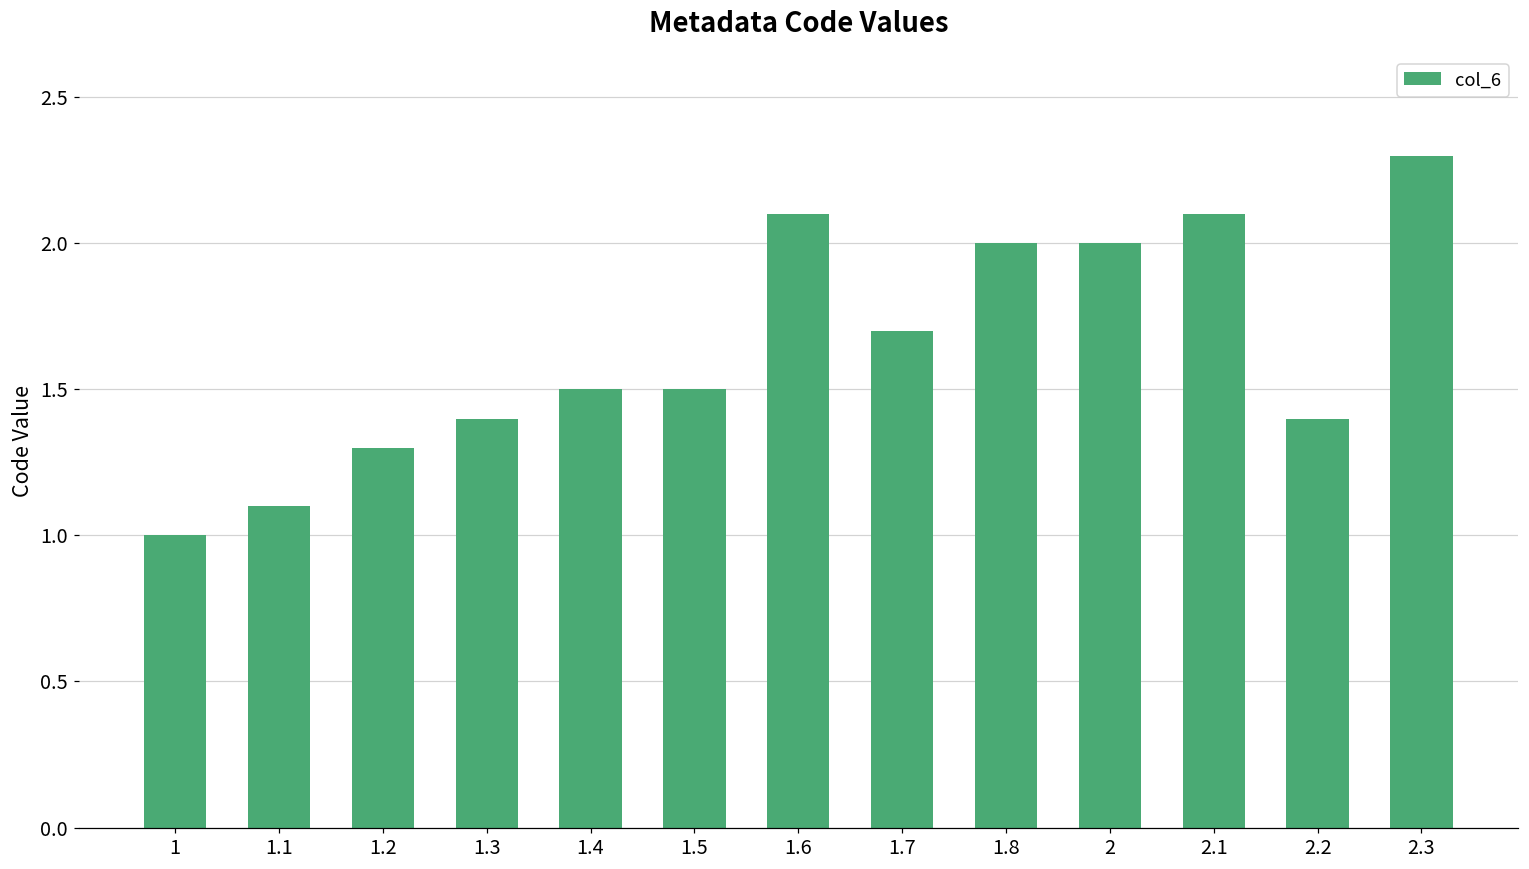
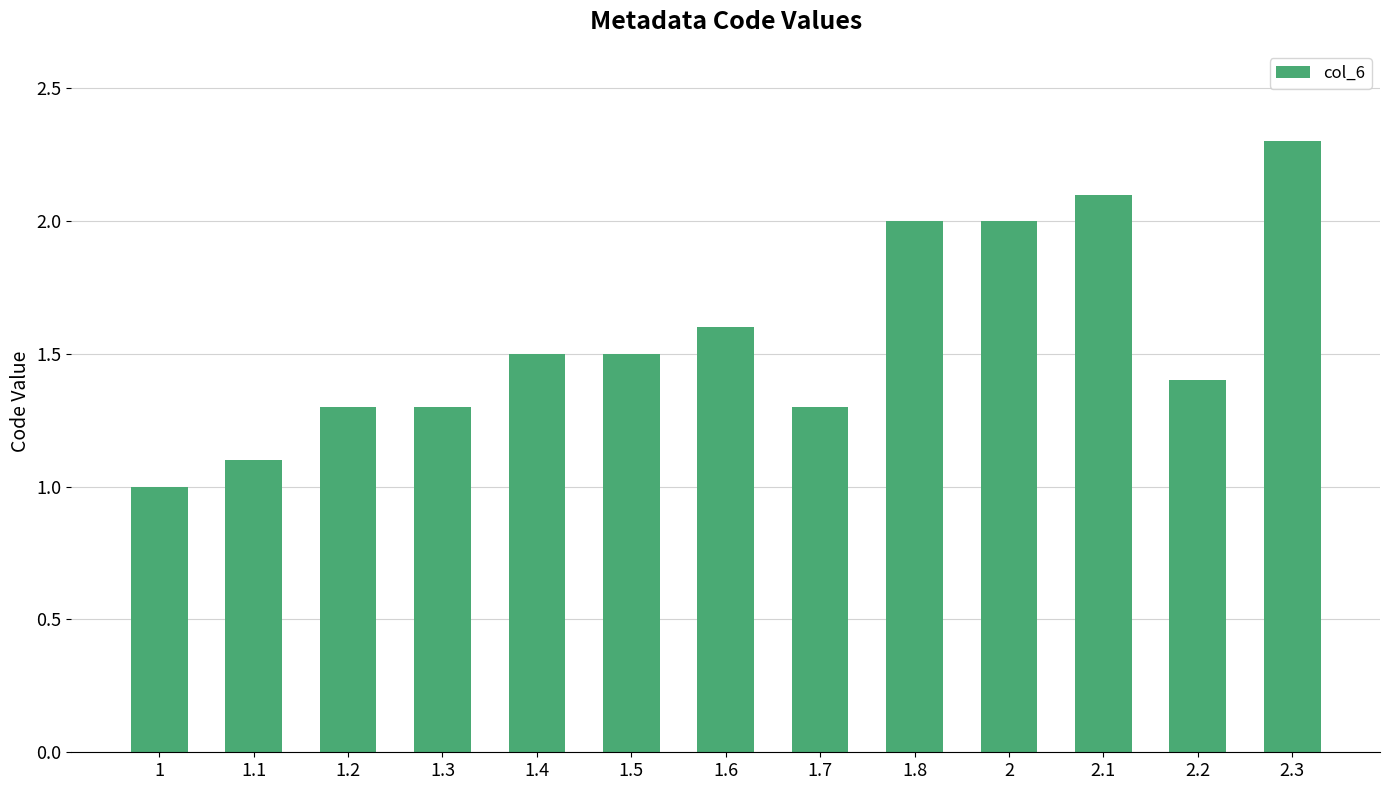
  {
    "1": 1.0,
    "1.1": 1.1,
    "1.2": 1.3,
-   "1.3": 1.4,
+   "1.3": 1.3,
    "1.4": 1.5,
    "1.5": 1.5,
-   "1.6": 2.1,
-   "1.7": 1.7,
+   "1.6": 1.6,
+   "1.7": 1.3,
    "1.8": 2.0,
    "2": 2.0,
    "2.1": 2.1,
    "2.2": 1.4,
    "2.3": 2.3
  }
